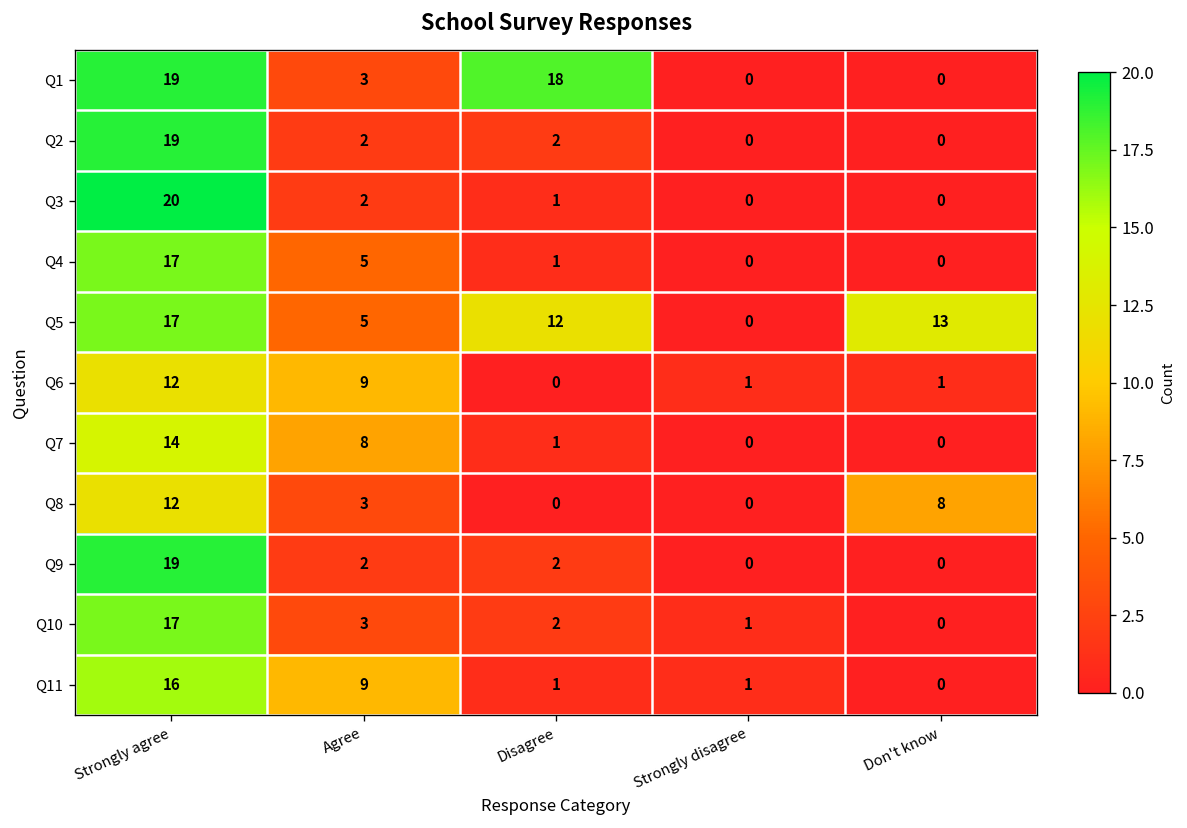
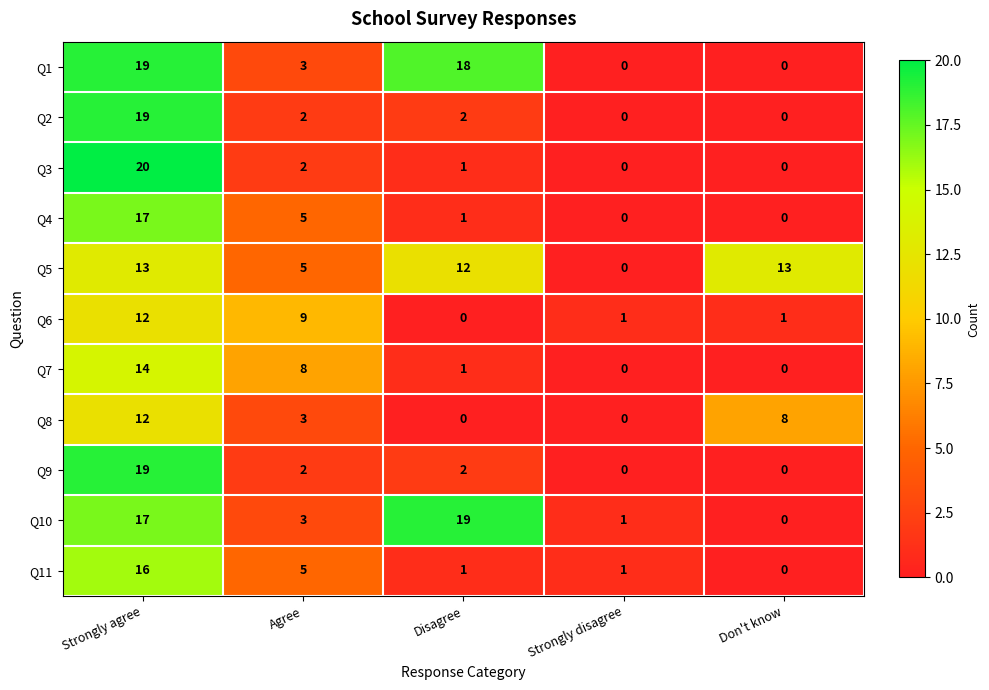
  {
    "Q1": {
      "Strongly agree": 19,
      "Agree": 3,
      "Disagree": 18,
      "Strongly disagree": 0,
      "Don't know": 0
    },
    "Q2": {
      "Strongly agree": 19,
      "Agree": 2,
      "Disagree": 2,
      "Strongly disagree": 0,
      "Don't know": 0
    },
    "Q3": {
      "Strongly agree": 20,
      "Agree": 2,
      "Disagree": 1,
      "Strongly disagree": 0,
      "Don't know": 0
    },
    "Q4": {
      "Strongly agree": 17,
      "Agree": 5,
      "Disagree": 1,
      "Strongly disagree": 0,
      "Don't know": 0
    },
    "Q5": {
-     "Strongly agree": 17,
+     "Strongly agree": 13,
      "Agree": 5,
      "Disagree": 12,
      "Strongly disagree": 0,
      "Don't know": 13
    },
    "Q6": {
      "Strongly agree": 12,
      "Agree": 9,
      "Disagree": 0,
      "Strongly disagree": 1,
      "Don't know": 1
    },
    "Q7": {
      "Strongly agree": 14,
      "Agree": 8,
      "Disagree": 1,
      "Strongly disagree": 0,
      "Don't know": 0
    },
    "Q8": {
      "Strongly agree": 12,
      "Agree": 3,
      "Disagree": 0,
      "Strongly disagree": 0,
      "Don't know": 8
    },
    "Q9": {
      "Strongly agree": 19,
      "Agree": 2,
      "Disagree": 2,
      "Strongly disagree": 0,
      "Don't know": 0
    },
    "Q10": {
      "Strongly agree": 17,
      "Agree": 3,
-     "Disagree": 2,
+     "Disagree": 19,
      "Strongly disagree": 1,
      "Don't know": 0
    },
    "Q11": {
      "Strongly agree": 16,
-     "Agree": 9,
+     "Agree": 5,
      "Disagree": 1,
      "Strongly disagree": 1,
      "Don't know": 0
    }
  }
